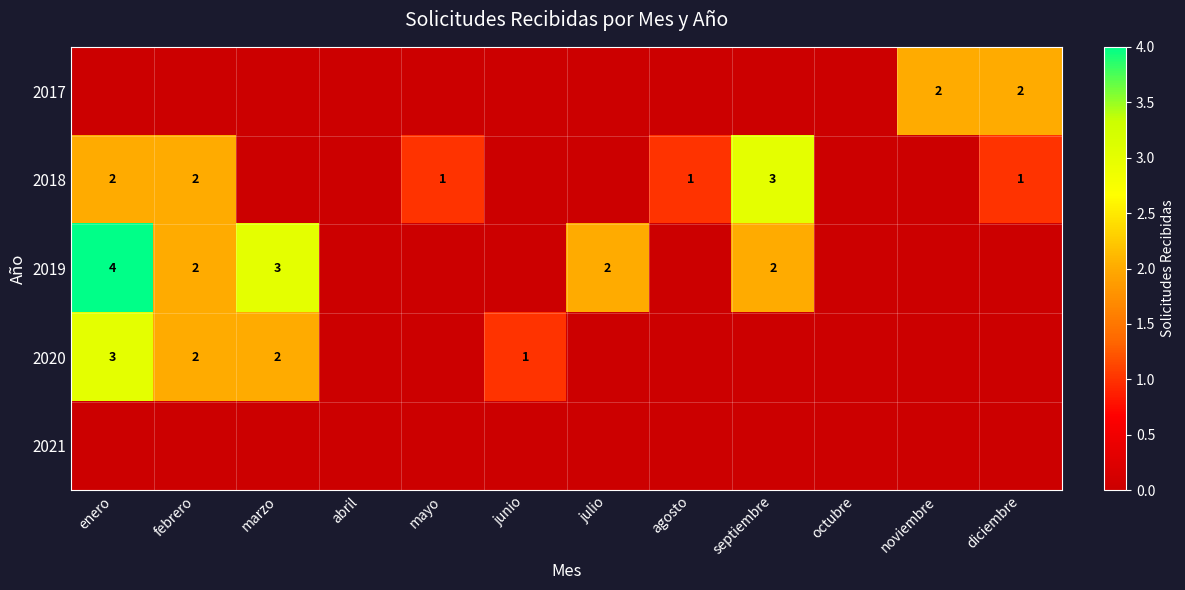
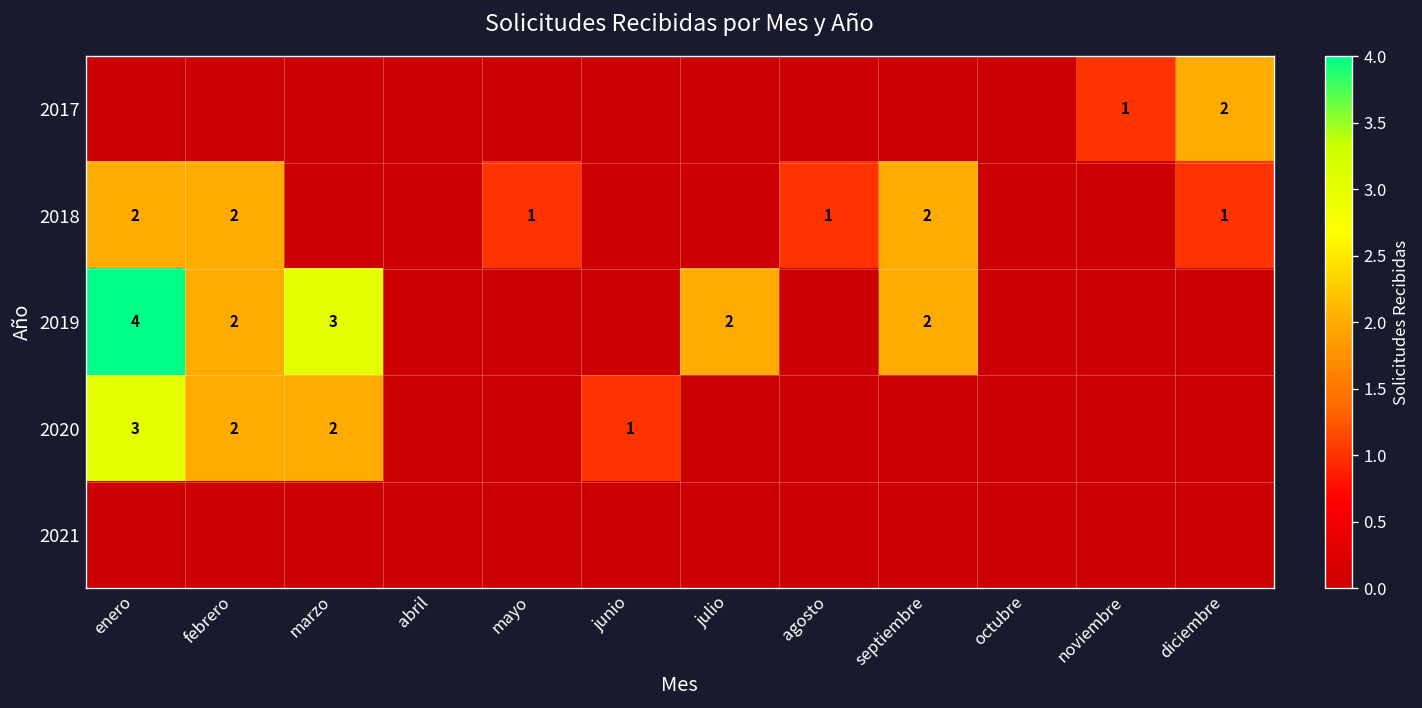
  {
    "2017": {
-     "noviembre": 2,
+     "noviembre": 1,
      "diciembre": 2
    },
    "2018": {
      "enero": 2,
      "febrero": 2,
      "mayo": 1,
      "agosto": 1,
-     "septiembre": 3,
+     "septiembre": 2,
      "diciembre": 1
    },
    "2019": {
      "enero": 4,
      "febrero": 2,
      "marzo": 3,
      "julio": 2,
      "septiembre": 2
    },
    "2020": {
      "enero": 3,
      "febrero": 2,
      "marzo": 2,
      "junio": 1
    }
  }
